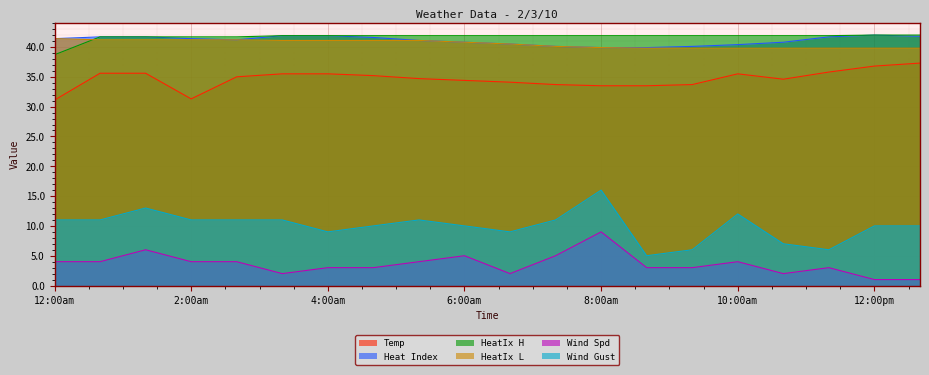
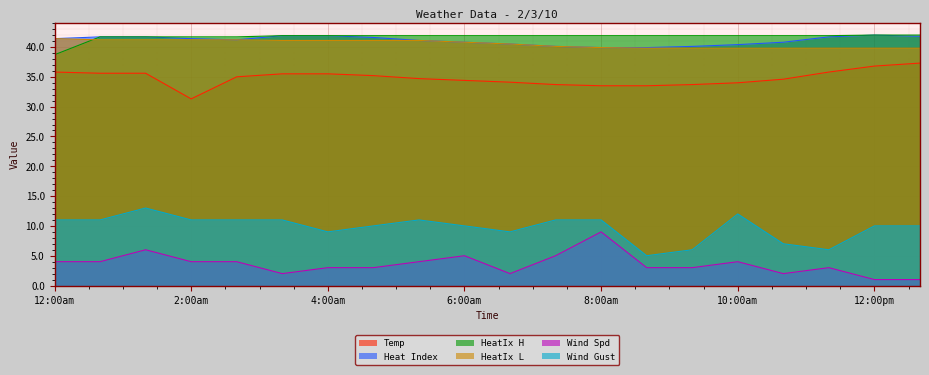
  {
    "Temp": {
-     "12:00am": 31,
+     "12:00am": 36,
      "2:00am": 31,
      "4:00am": 36,
      "6:00am": 34,
      "8:00am": 34,
-     "10:00am": 36,
+     "10:00am": 34,
      "12:00pm": 37
    },
    "Heat Index": {
      "10:00am": 40
    },
    "HeatIx H": {
      "12:00am": 39,
      "6:00am": 42,
      "8:00am": 42,
      "10:00am": 42
    },
    "HeatIx L": {
      "4:00am": 41,
      "10:00am": 40,
      "12:00pm": 40
    },
    "Wind Spd": {
      "12:00am": 4,
      "2:00am": 4,
      "4:00am": 3,
      "6:00am": 5,
      "8:00am": 9,
      "10:00am": 4,
      "12:00pm": 1
    },
    "Wind Gust": {
      "12:00am": 11,
      "2:00am": 11,
      "4:00am": 9,
      "6:00am": 10,
-     "8:00am": 16,
+     "8:00am": 11,
      "10:00am": 12,
      "12:00pm": 10
    }
  }
